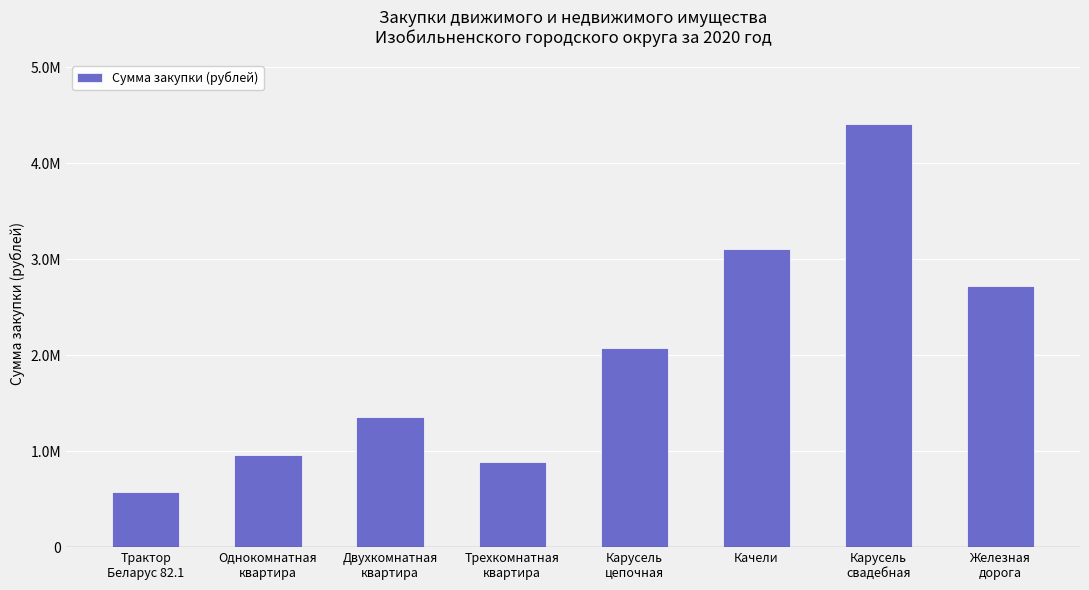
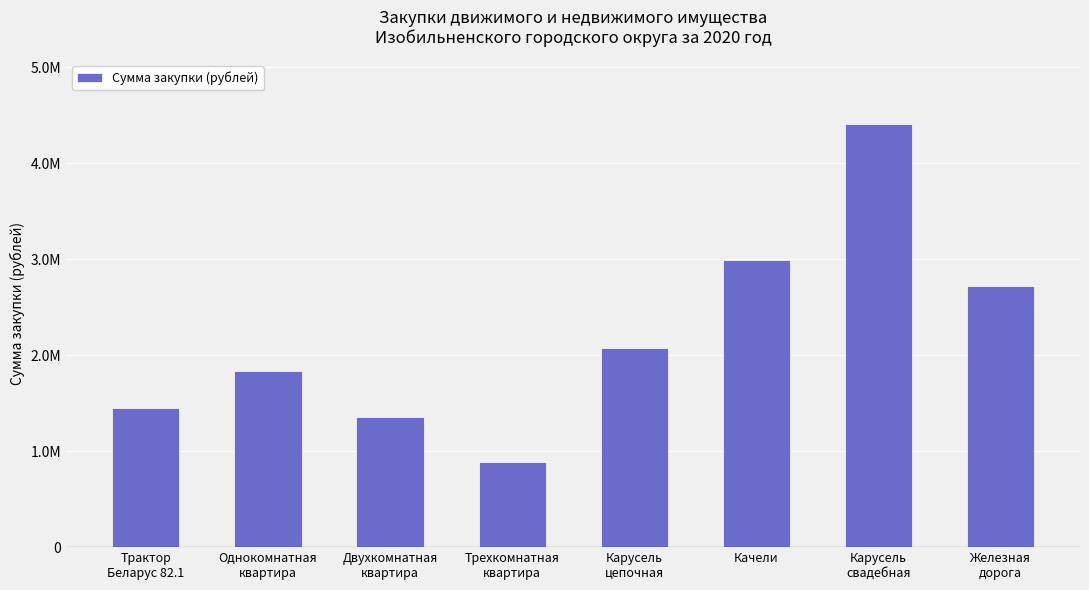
  {
-   "Трактор Беларус 82.1": 600000,
-   "Однокомнатная квартира": 1000000,
+   "Трактор Беларус 82.1": 1500000,
+   "Однокомнатная квартира": 1800000,
    "Двухкомнатная квартира": 1400000,
    "Трехкомнатная квартира": 900000,
    "Карусель цепочная": 2100000,
-   "Качели": 3100000,
+   "Качели": 3000000,
    "Карусель свадебная": 4400000,
    "Железная дорога": 2700000
  }
